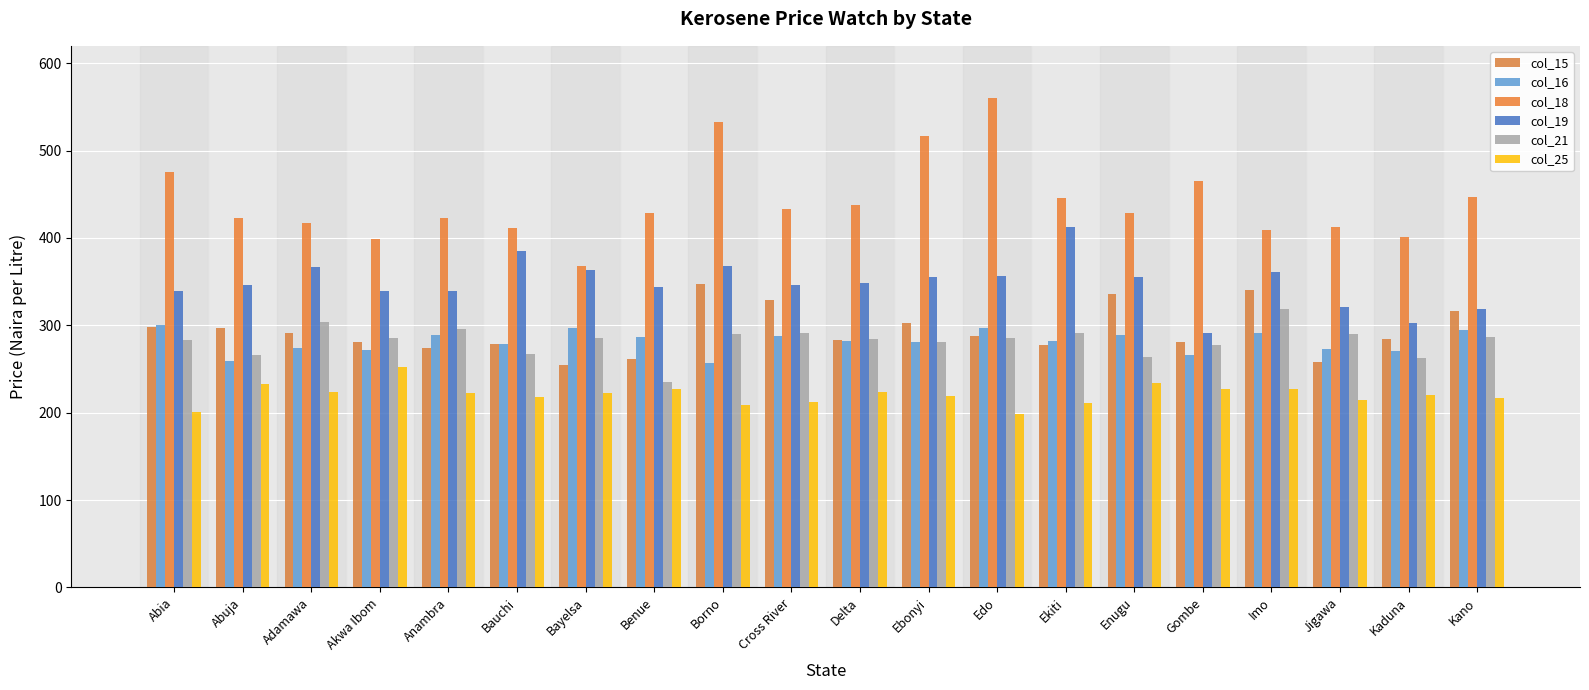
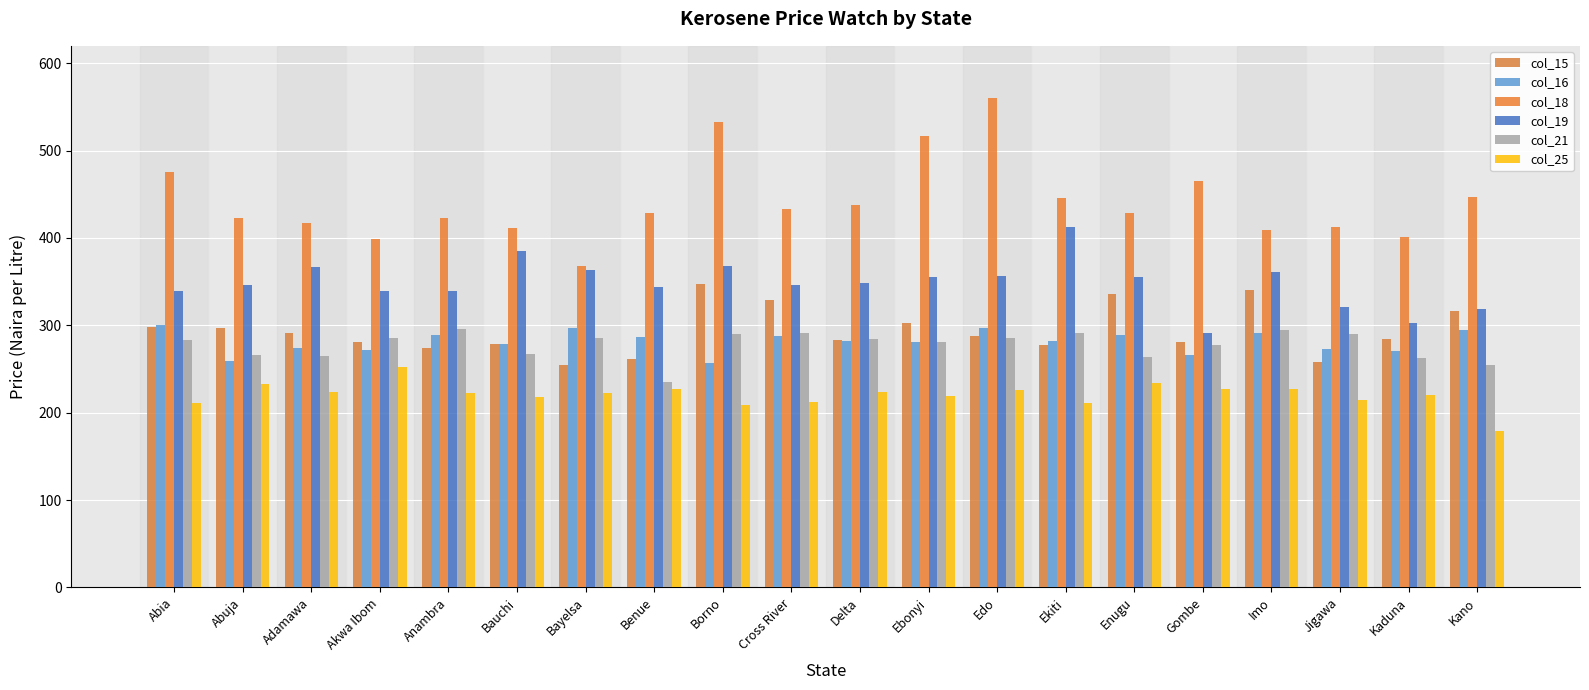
  {
    "col_21": {
      "Abia": 280,
      "Abuja": 270,
-     "Adamawa": 300,
+     "Adamawa": 260,
      "Akwa Ibom": 290,
      "Anambra": 300,
      "Bauchi": 270,
      "Bayelsa": 290,
      "Benue": 240,
      "Borno": 290,
      "Cross River": 290,
      "Delta": 280,
      "Ebonyi": 280,
      "Edo": 290,
      "Ekiti": 290,
      "Enugu": 260,
      "Gombe": 280,
-     "Imo": 320,
+     "Imo": 290,
      "Jigawa": 290,
      "Kaduna": 260,
-     "Kano": 290
+     "Kano": 250
    },
    "col_25": {
-     "Abia": 200,
+     "Abia": 210,
      "Abuja": 230,
      "Adamawa": 220,
      "Akwa Ibom": 250,
      "Anambra": 220,
      "Bauchi": 220,
      "Bayelsa": 220,
      "Benue": 230,
      "Borno": 210,
      "Cross River": 210,
      "Delta": 220,
      "Ebonyi": 220,
-     "Edo": 200,
+     "Edo": 230,
      "Ekiti": 210,
      "Enugu": 230,
      "Gombe": 230,
      "Imo": 230,
      "Jigawa": 210,
      "Kaduna": 220,
-     "Kano": 220
+     "Kano": 180
    }
  }
